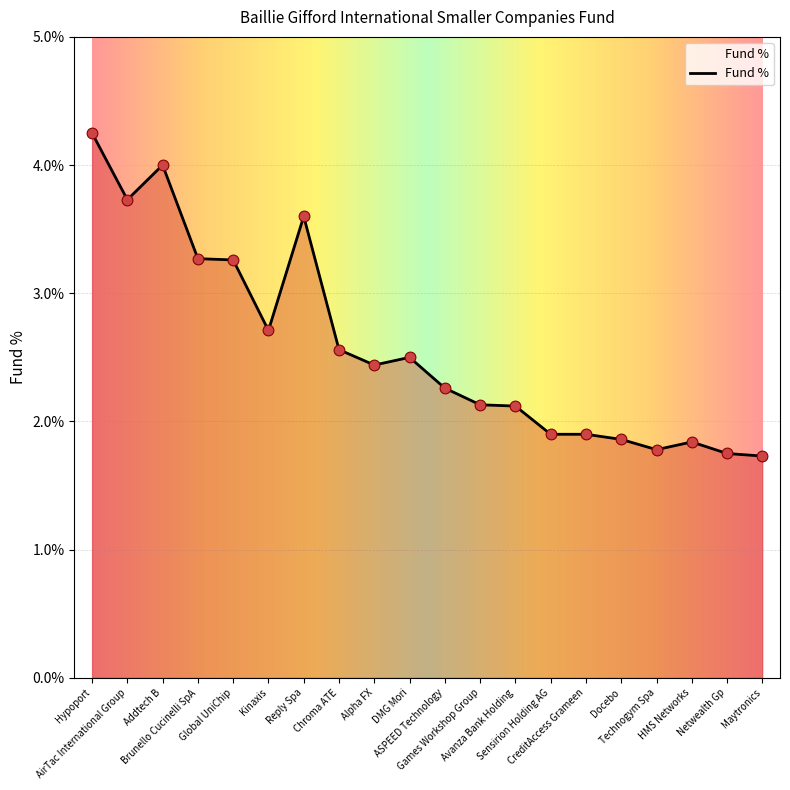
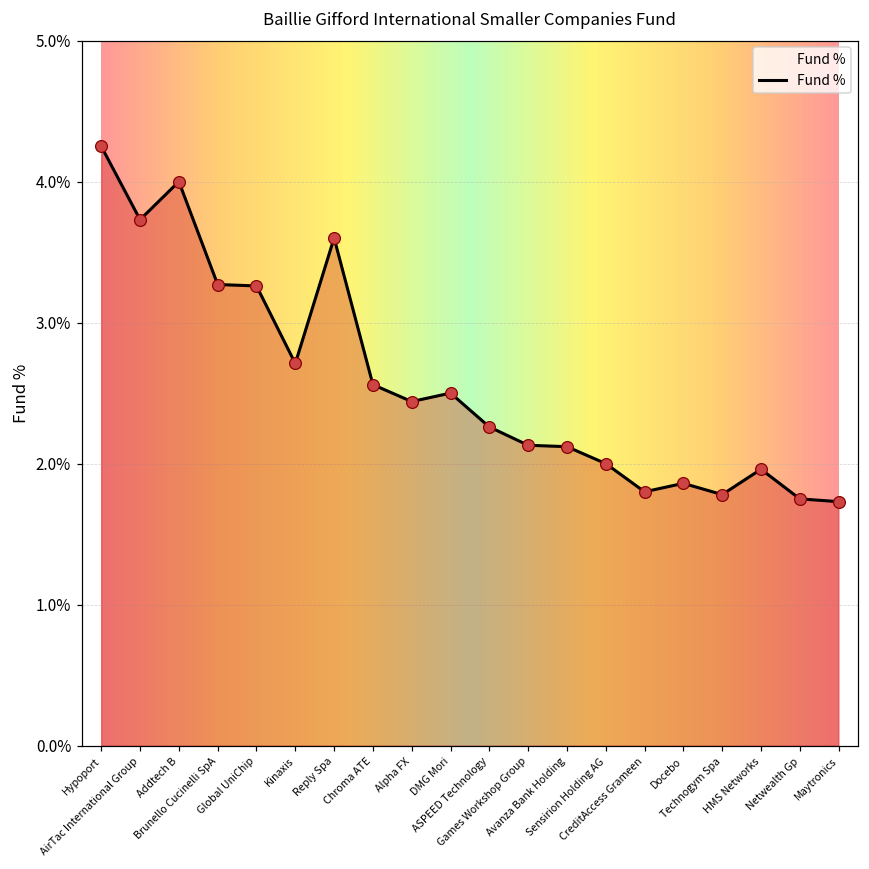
  {
    "Hypoport": "4.25%",
    "AirTac International Group": "3.73%",
    "Addtech B": "4.00%",
    "Brunello Cucinelli SpA": "3.27%",
    "Global UniChip": "3.26%",
    "Kinaxis": "2.71%",
    "Reply Spa": "3.60%",
    "Chroma ATE": "2.56%",
    "Alpha FX": "2.44%",
    "DMG Mori": "2.50%",
    "ASPEED Technology": "2.26%",
    "Games Workshop Group": "2.13%",
    "Avanza Bank Holding": "2.12%",
-   "Sensirion Holding AG": "1.9%",
-   "CreditAccess Grameen": "1.9%",
+   "Sensirion Holding AG": "2.0%",
+   "CreditAccess Grameen": "1.8%",
    "Docebo": "1.86%",
    "Technogym Spa": "1.78%",
-   "HMS Networks": "1.84%",
+   "HMS Networks": "1.96%",
    "Netwealth Gp": "1.75%",
    "Maytronics": "1.73%"
  }
